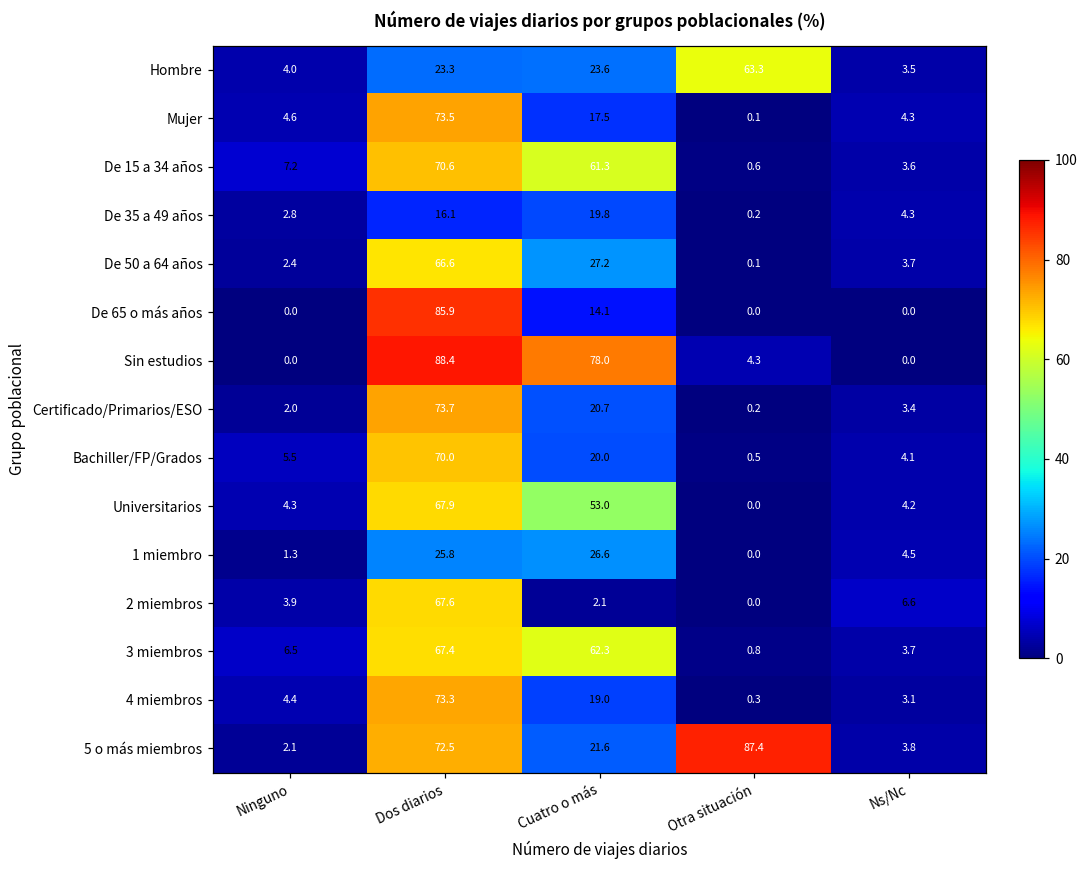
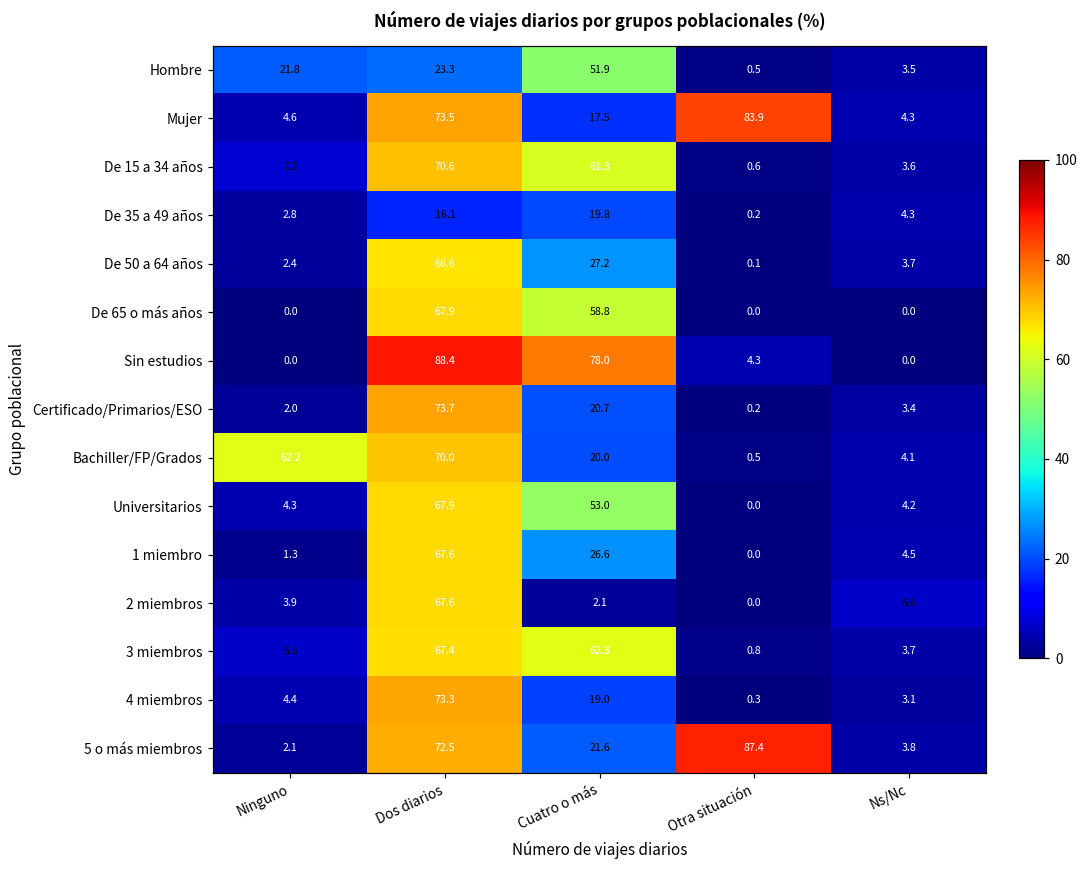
  {
    "Hombre": {
-     "Ninguno": 4.0,
+     "Ninguno": 21.8,
      "Dos diarios": 23.3,
-     "Cuatro o más": 23.6,
-     "Otra situación": 63.3,
+     "Cuatro o más": 51.9,
+     "Otra situación": 0.5,
      "Ns/Nc": 3.5
    },
    "Mujer": {
      "Ninguno": 4.6,
      "Dos diarios": 73.5,
      "Cuatro o más": 17.5,
-     "Otra situación": 0.1,
+     "Otra situación": 83.9,
      "Ns/Nc": 4.3
    },
    "De 15 a 34 años": {
      "Ninguno": 7.2,
      "Dos diarios": 70.6,
      "Cuatro o más": 61.3,
      "Otra situación": 0.6,
      "Ns/Nc": 3.6
    },
    "De 35 a 49 años": {
      "Ninguno": 2.8,
      "Dos diarios": 16.1,
      "Cuatro o más": 19.8,
      "Otra situación": 0.2,
      "Ns/Nc": 4.3
    },
    "De 50 a 64 años": {
      "Ninguno": 2.4,
      "Dos diarios": 66.6,
      "Cuatro o más": 27.2,
      "Otra situación": 0.1,
      "Ns/Nc": 3.7
    },
    "De 65 o más años": {
      "Ninguno": 0.0,
-     "Dos diarios": 85.9,
-     "Cuatro o más": 14.1,
+     "Dos diarios": 67.9,
+     "Cuatro o más": 58.8,
      "Otra situación": 0.0,
      "Ns/Nc": 0.0
    },
    "Sin estudios": {
      "Ninguno": 0.0,
      "Dos diarios": 88.4,
      "Cuatro o más": 78.0,
      "Otra situación": 4.3,
      "Ns/Nc": 0.0
    },
    "Certificado/Primarios/ESO": {
      "Ninguno": 2.0,
      "Dos diarios": 73.7,
      "Cuatro o más": 20.7,
      "Otra situación": 0.2,
      "Ns/Nc": 3.4
    },
    "Bachiller/FP/Grados": {
-     "Ninguno": 5.5,
+     "Ninguno": 62.2,
      "Dos diarios": 70.0,
      "Cuatro o más": 20.0,
      "Otra situación": 0.5,
      "Ns/Nc": 4.1
    },
    "Universitarios": {
      "Ninguno": 4.3,
      "Dos diarios": 67.9,
      "Cuatro o más": 53.0,
      "Otra situación": 0.0,
      "Ns/Nc": 4.2
    },
    "1 miembro": {
      "Ninguno": 1.3,
-     "Dos diarios": 25.8,
+     "Dos diarios": 67.6,
      "Cuatro o más": 26.6,
      "Otra situación": 0.0,
      "Ns/Nc": 4.5
    },
    "2 miembros": {
      "Ninguno": 3.9,
      "Dos diarios": 67.6,
      "Cuatro o más": 2.1,
      "Otra situación": 0.0,
      "Ns/Nc": 6.6
    },
    "3 miembros": {
      "Ninguno": 6.5,
      "Dos diarios": 67.4,
      "Cuatro o más": 62.3,
      "Otra situación": 0.8,
      "Ns/Nc": 3.7
    },
    "4 miembros": {
      "Ninguno": 4.4,
      "Dos diarios": 73.3,
      "Cuatro o más": 19.0,
      "Otra situación": 0.3,
      "Ns/Nc": 3.1
    },
    "5 o más miembros": {
      "Ninguno": 2.1,
      "Dos diarios": 72.5,
      "Cuatro o más": 21.6,
      "Otra situación": 87.4,
      "Ns/Nc": 3.8
    }
  }
